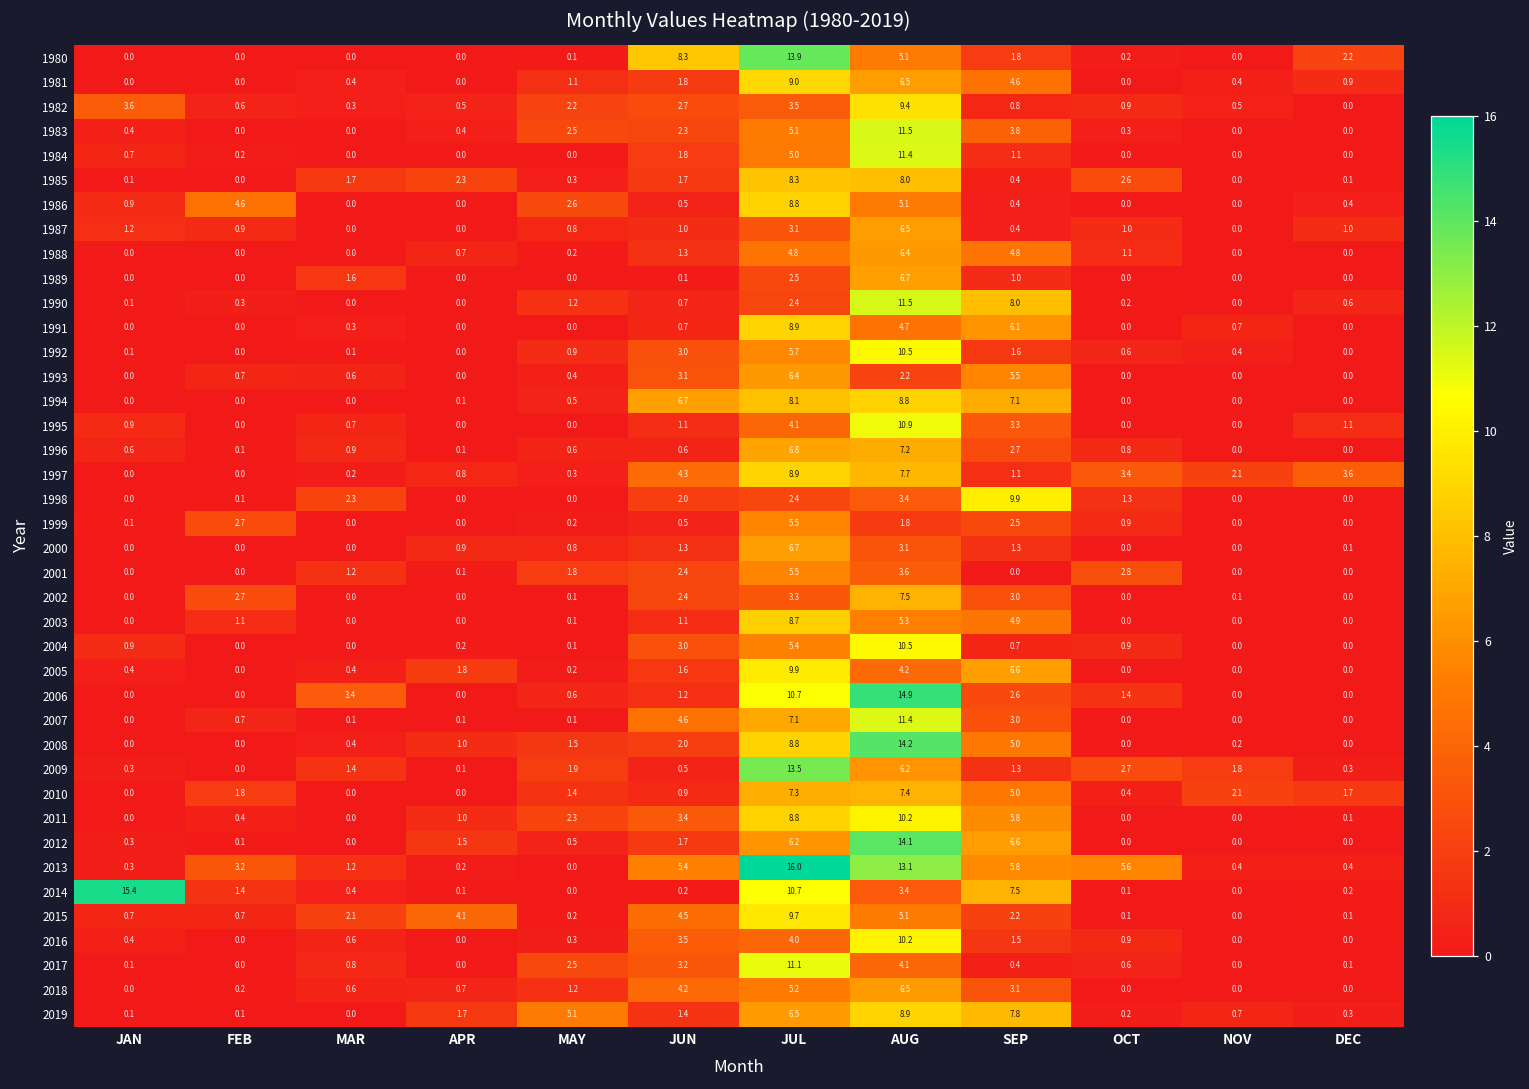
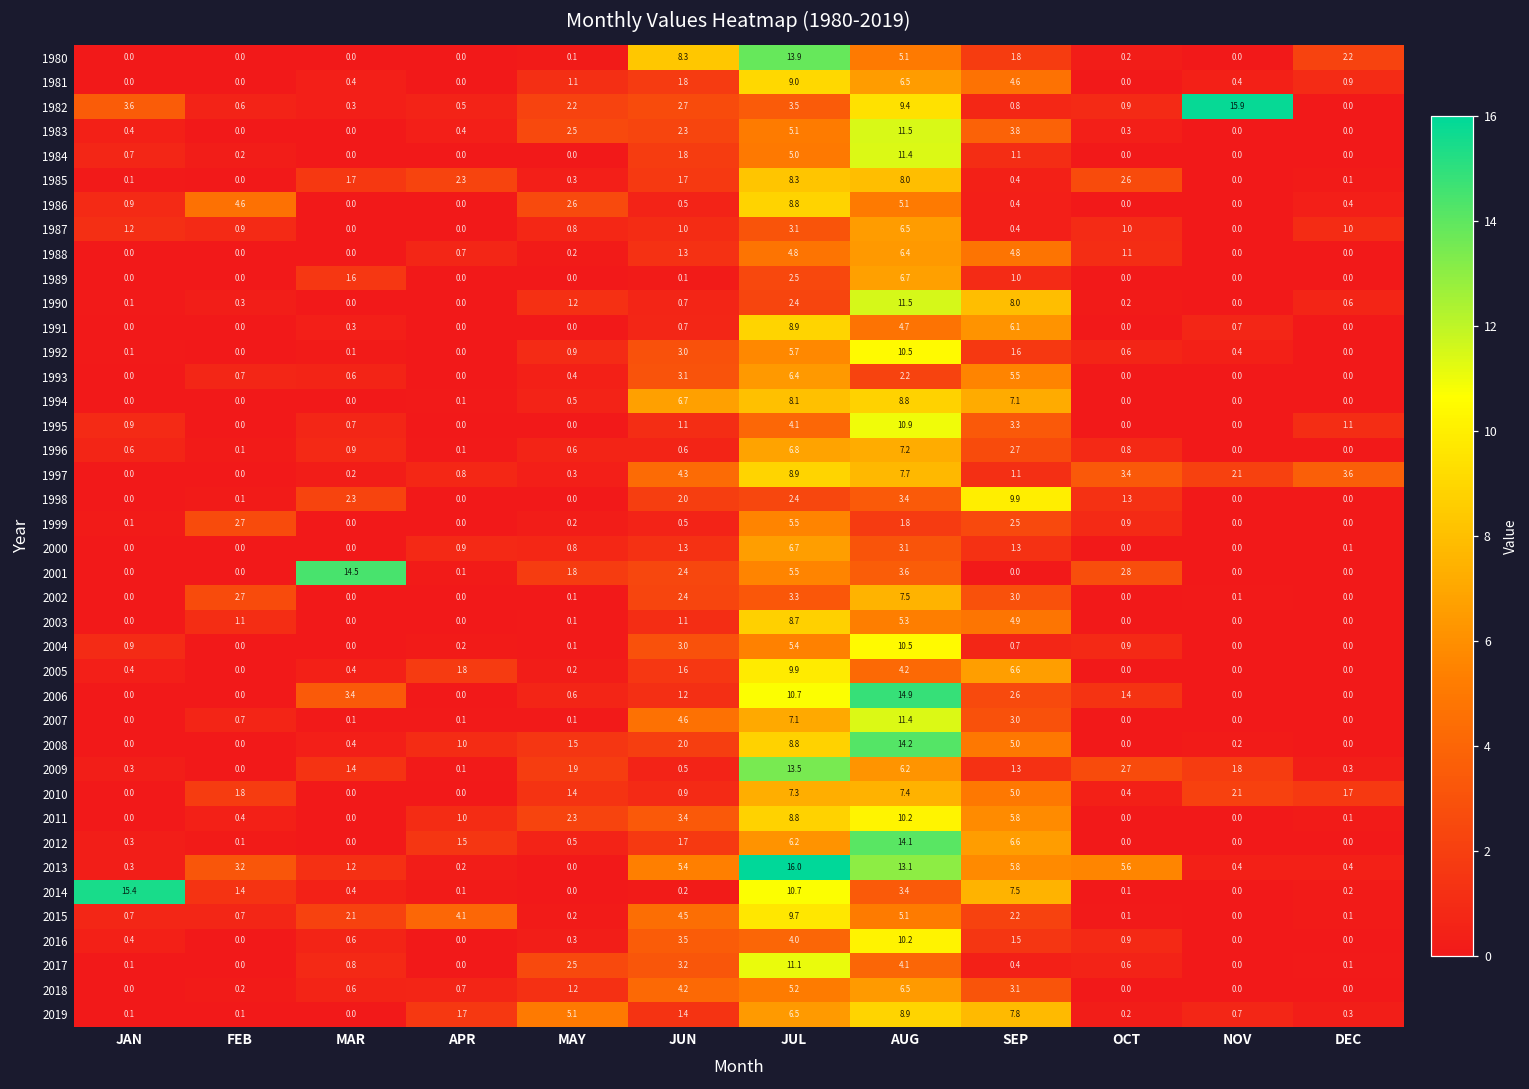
  {
    "1982": {
      "JAN": 3.6,
      "FEB": 0.6,
      "MAR": 0.3,
      "APR": 0.5,
      "MAY": 2.2,
      "JUN": 2.7,
      "JUL": 3.5,
      "AUG": 9.4,
      "SEP": 0.8,
      "OCT": 0.9,
-     "NOV": 0.5,
+     "NOV": 15.9,
      "DEC": 0.0
    },
    "2001": {
      "JAN": 0.0,
      "FEB": 0.0,
-     "MAR": 1.2,
+     "MAR": 14.5,
      "APR": 0.1,
      "MAY": 1.8,
      "JUN": 2.4,
      "JUL": 5.5,
      "AUG": 3.6,
      "SEP": 0.0,
      "OCT": 2.8,
      "NOV": 0.0,
      "DEC": 0.0
    }
  }
